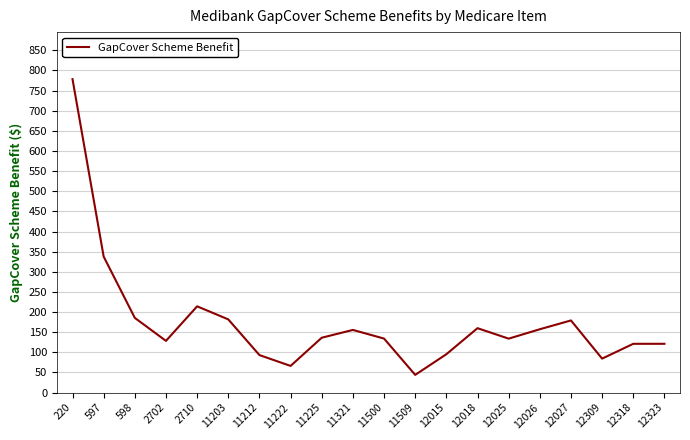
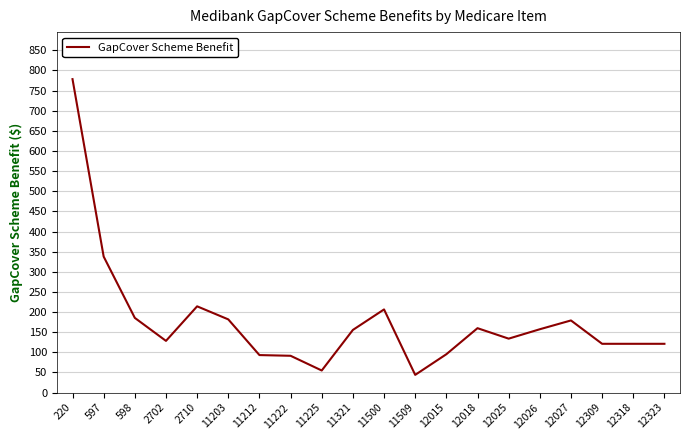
  {
    "220": 780,
    "597": 340,
    "598": 190,
    "2702": 130,
    "2710": 210,
    "11203": 180,
    "11212": 90,
-   "11222": 70,
-   "11225": 140,
+   "11222": 90,
+   "11225": 50,
    "11321": 160,
-   "11500": 130,
+   "11500": 210,
    "11509": 40,
    "12015": 100,
    "12018": 160,
    "12025": 130,
    "12026": 160,
    "12027": 180,
-   "12309": 80,
+   "12309": 120,
    "12318": 120,
    "12323": 120
  }
